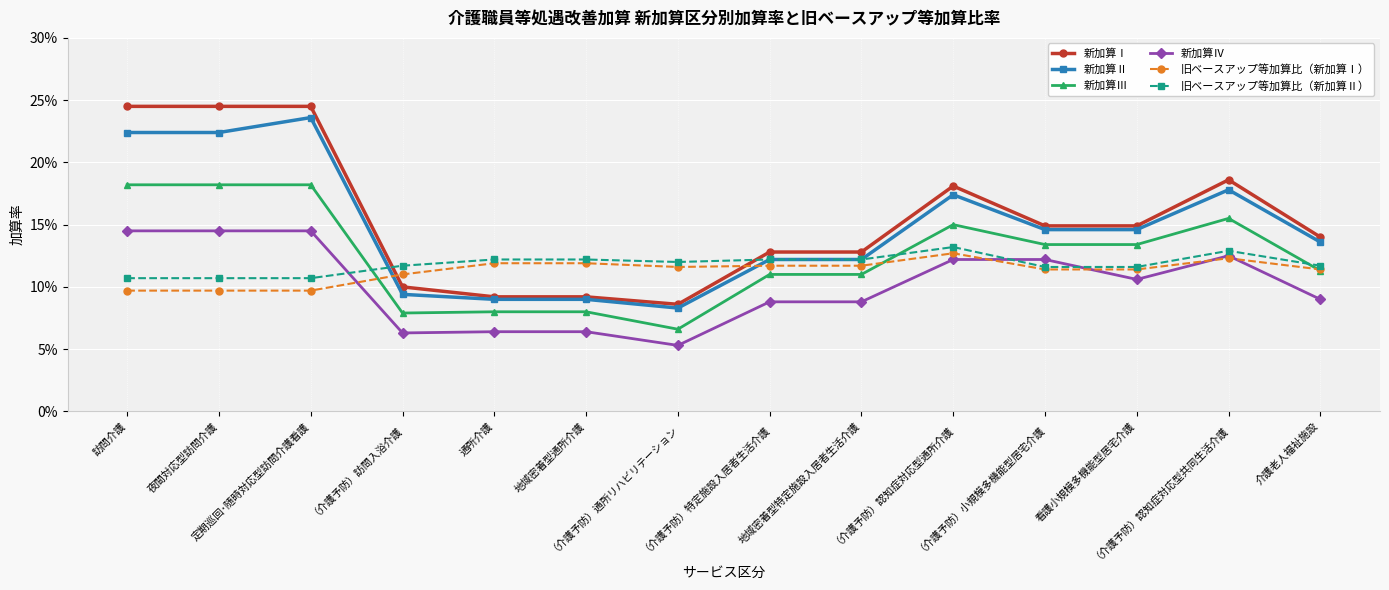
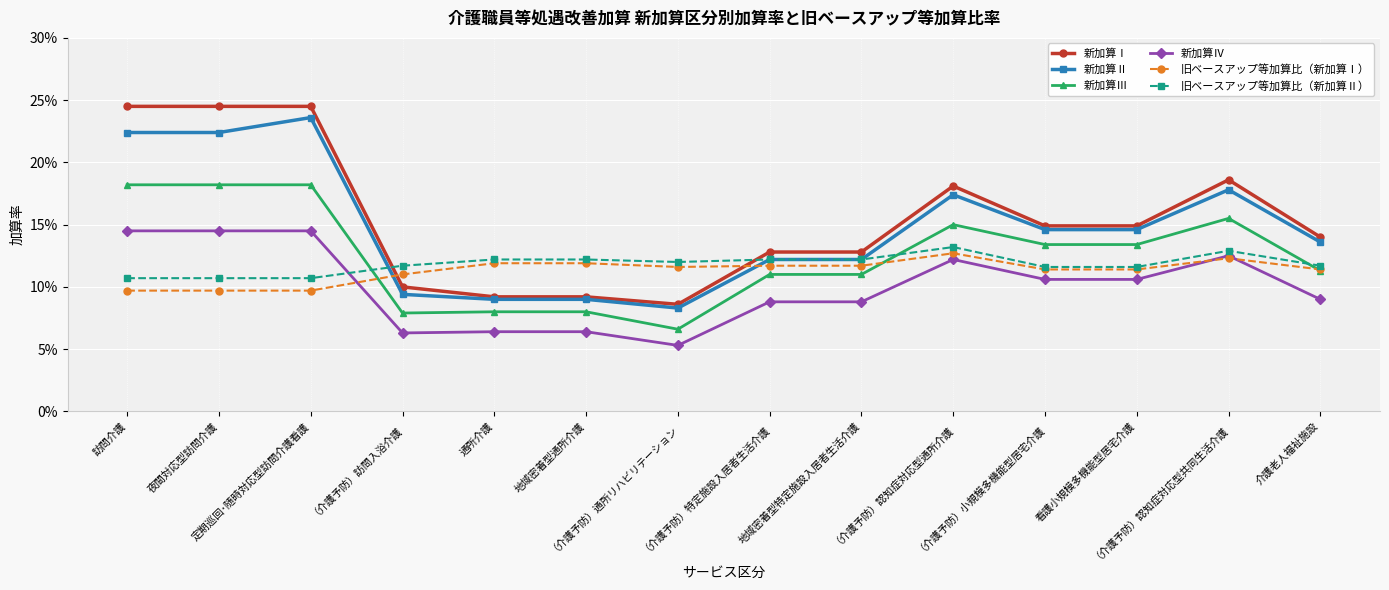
  {
    "新加算Ⅰ": {
      "訪問介護": "24.5%",
      "夜間対応型訪問介護": "24.5%",
      "定期巡回･随時対応型訪問介護看護": "24.5%",
      "（介護予防）訪問入浴介護": "10.0%",
      "（介護予防）通所リハビリテーション": "8.6%",
      "（介護予防）特定施設入居者生活介護": "12.8%",
      "地域密着型特定施設入居者生活介護": "12.8%",
      "（介護予防）認知症対応型通所介護": "18.1%",
      "（介護予防）小規模多機能型居宅介護": "14.9%",
      "看護小規模多機能型居宅介護": "14.9%",
      "（介護予防）認知症対応型共同生活介護": "18.6%",
      "介護老人福祉施設": "14.0%"
    },
    "新加算Ⅱ": {
      "訪問介護": "22.4%",
      "夜間対応型訪問介護": "22.4%",
      "定期巡回･随時対応型訪問介護看護": "23.6%",
      "（介護予防）訪問入浴介護": "9.4%",
      "（介護予防）通所リハビリテーション": "8.3%",
      "（介護予防）認知症対応型通所介護": "17.4%",
      "（介護予防）小規模多機能型居宅介護": "14.6%",
      "看護小規模多機能型居宅介護": "14.6%",
      "（介護予防）認知症対応型共同生活介護": "17.8%",
      "介護老人福祉施設": "13.6%"
    },
    "新加算Ⅳ": {
      "訪問介護": "14.5%",
      "夜間対応型訪問介護": "14.5%",
      "定期巡回･随時対応型訪問介護看護": "14.5%",
      "（介護予防）訪問入浴介護": "6.3%",
      "通所介護": "6.4%",
      "地域密着型通所介護": "6.4%",
      "（介護予防）通所リハビリテーション": "5.3%",
      "（介護予防）特定施設入居者生活介護": "8.8%",
      "地域密着型特定施設入居者生活介護": "8.8%",
      "（介護予防）認知症対応型通所介護": "12.2%",
-     "（介護予防）小規模多機能型居宅介護": "12.2%",
+     "（介護予防）小規模多機能型居宅介護": "10.6%",
      "看護小規模多機能型居宅介護": "10.6%",
      "介護老人福祉施設": "9.0%"
    },
    "旧ベースアップ等加算比（新加算Ⅰ）": {
      "訪問介護": "9.7%",
      "夜間対応型訪問介護": "9.7%",
      "定期巡回･随時対応型訪問介護看護": "9.7%",
      "（介護予防）訪問入浴介護": "11.0%",
      "通所介護": "11.9%",
      "地域密着型通所介護": "11.9%",
      "（介護予防）通所リハビリテーション": "11.6%",
      "（介護予防）特定施設入居者生活介護": "11.7%",
      "地域密着型特定施設入居者生活介護": "11.7%",
      "（介護予防）認知症対応型通所介護": "12.7%"
    }
  }
